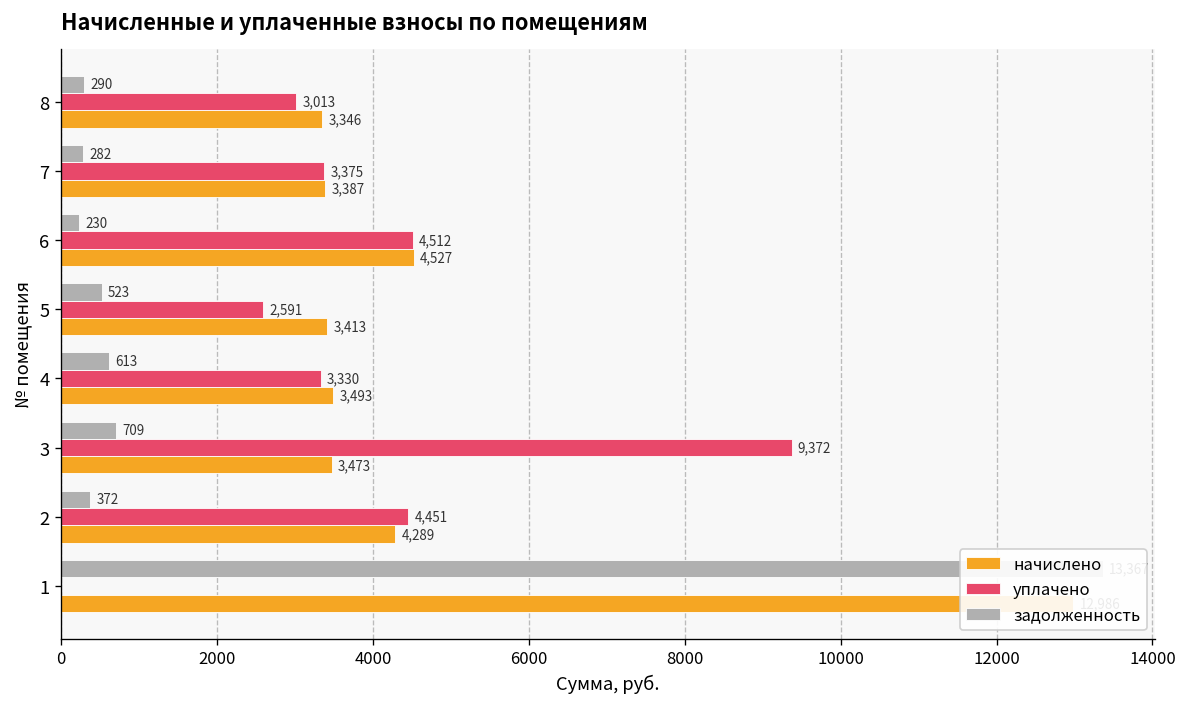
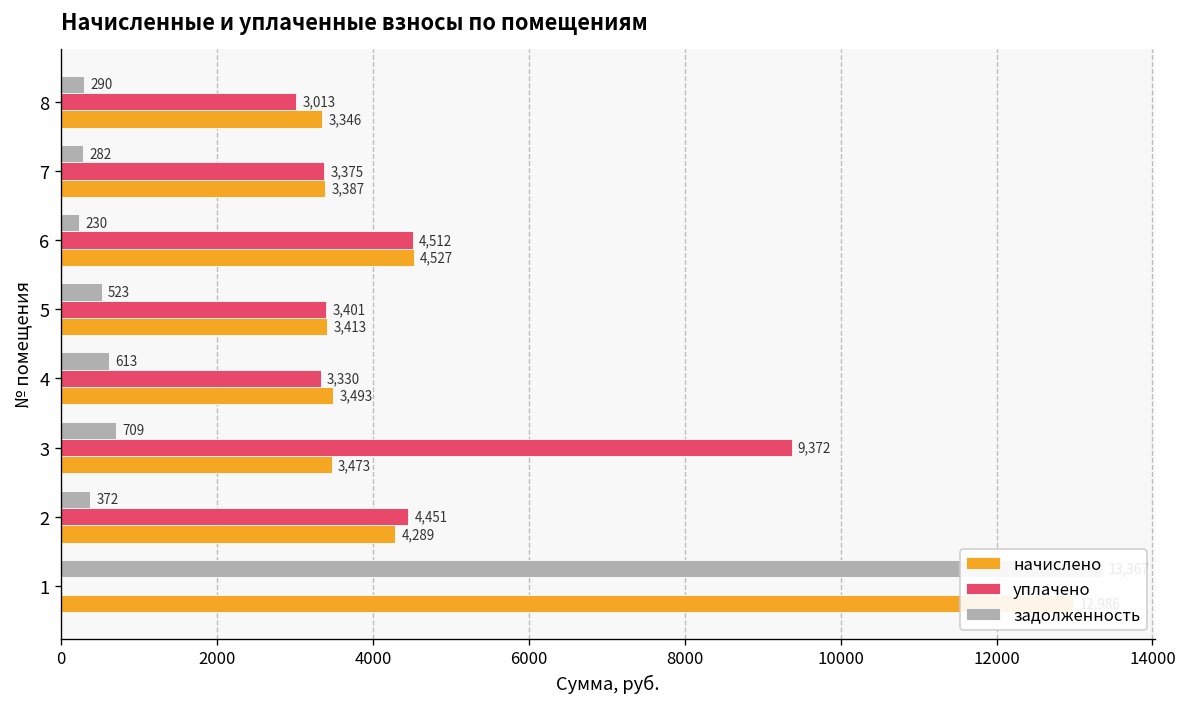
  {
    "начислено": {
      "8": "3,346",
      "7": "3,387",
      "6": "4,527",
      "5": "3,413",
      "4": "3,493",
      "3": "3,473",
      "2": "4,289"
    },
    "уплачено": {
      "8": "3,013",
      "7": "3,375",
      "6": "4,512",
-     "5": "2,591",
+     "5": "3,401",
      "4": "3,330",
      "3": "9,372",
      "2": "4,451"
    },
    "задолженность": {
      "8": "290",
      "7": "282",
      "6": "230",
      "5": "523",
      "4": "613",
      "3": "709",
      "2": "372"
    }
  }
